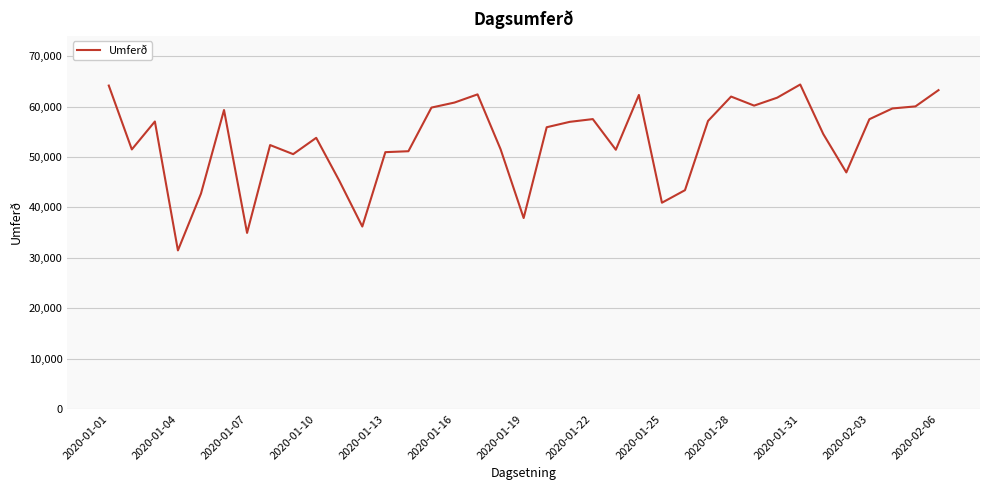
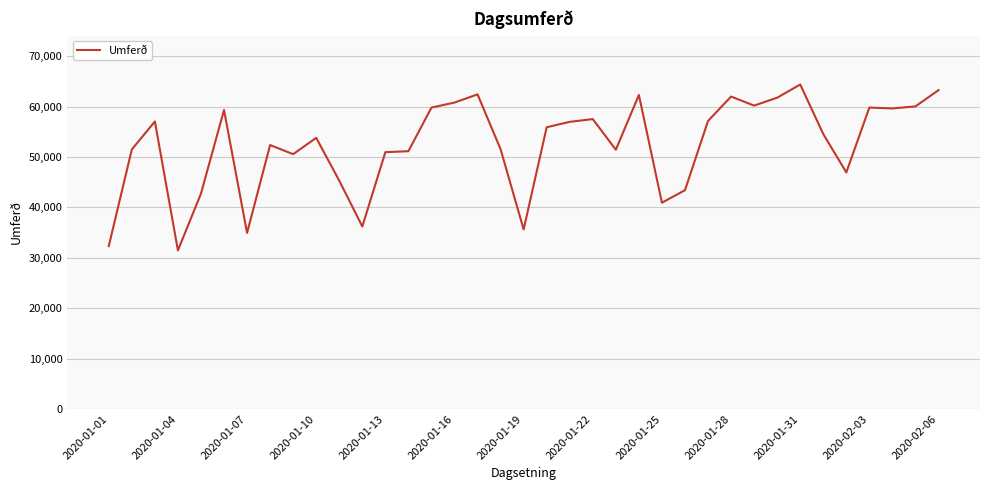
  {
-   "2020-01-01": "64,000",
+   "2020-01-01": "32,000",
    "2020-01-04": "31,000",
    "2020-01-07": "35,000",
    "2020-01-10": "54,000",
    "2020-01-13": "51,000",
    "2020-01-16": "61,000",
-   "2020-01-19": "38,000",
+   "2020-01-19": "36,000",
    "2020-01-22": "58,000",
    "2020-01-25": "41,000",
    "2020-01-28": "62,000",
    "2020-01-31": "64,000",
-   "2020-02-03": "58,000",
+   "2020-02-03": "60,000",
    "2020-02-06": "63,000"
  }
